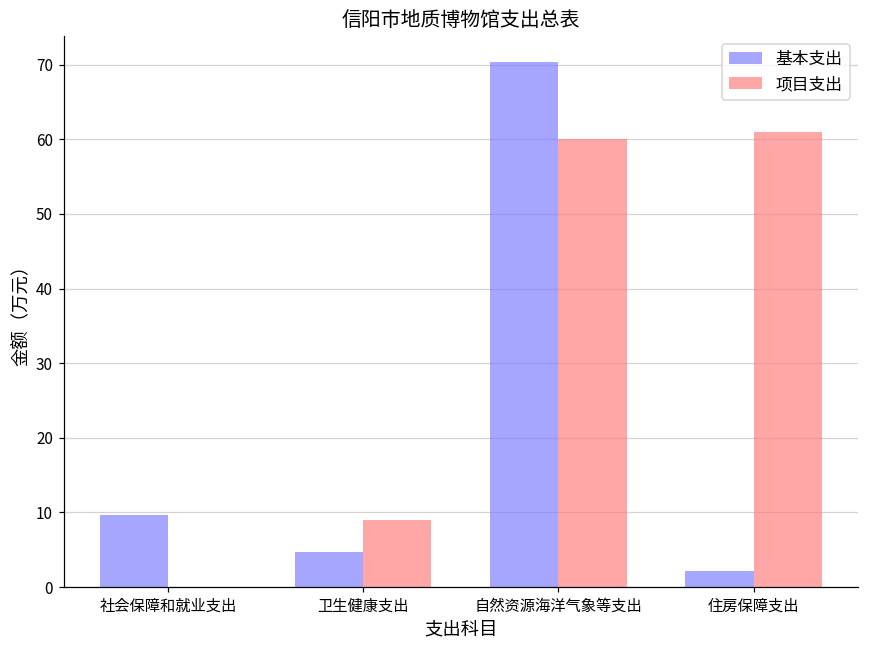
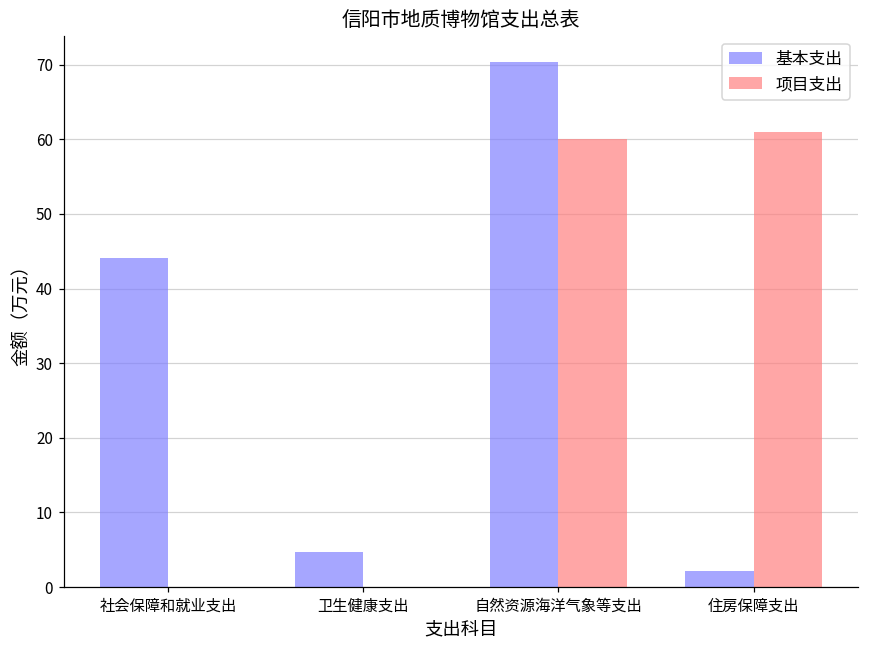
  {
    "基本支出": {
-     "社会保障和就业支出": 10,
+     "社会保障和就业支出": 44,
      "卫生健康支出": 5,
      "自然资源海洋气象等支出": 70,
      "住房保障支出": 2
    },
    "项目支出": {
      "社会保障和就业支出": 0,
-     "卫生健康支出": 9,
+     "卫生健康支出": 0,
      "自然资源海洋气象等支出": 60,
      "住房保障支出": 61
    }
  }
